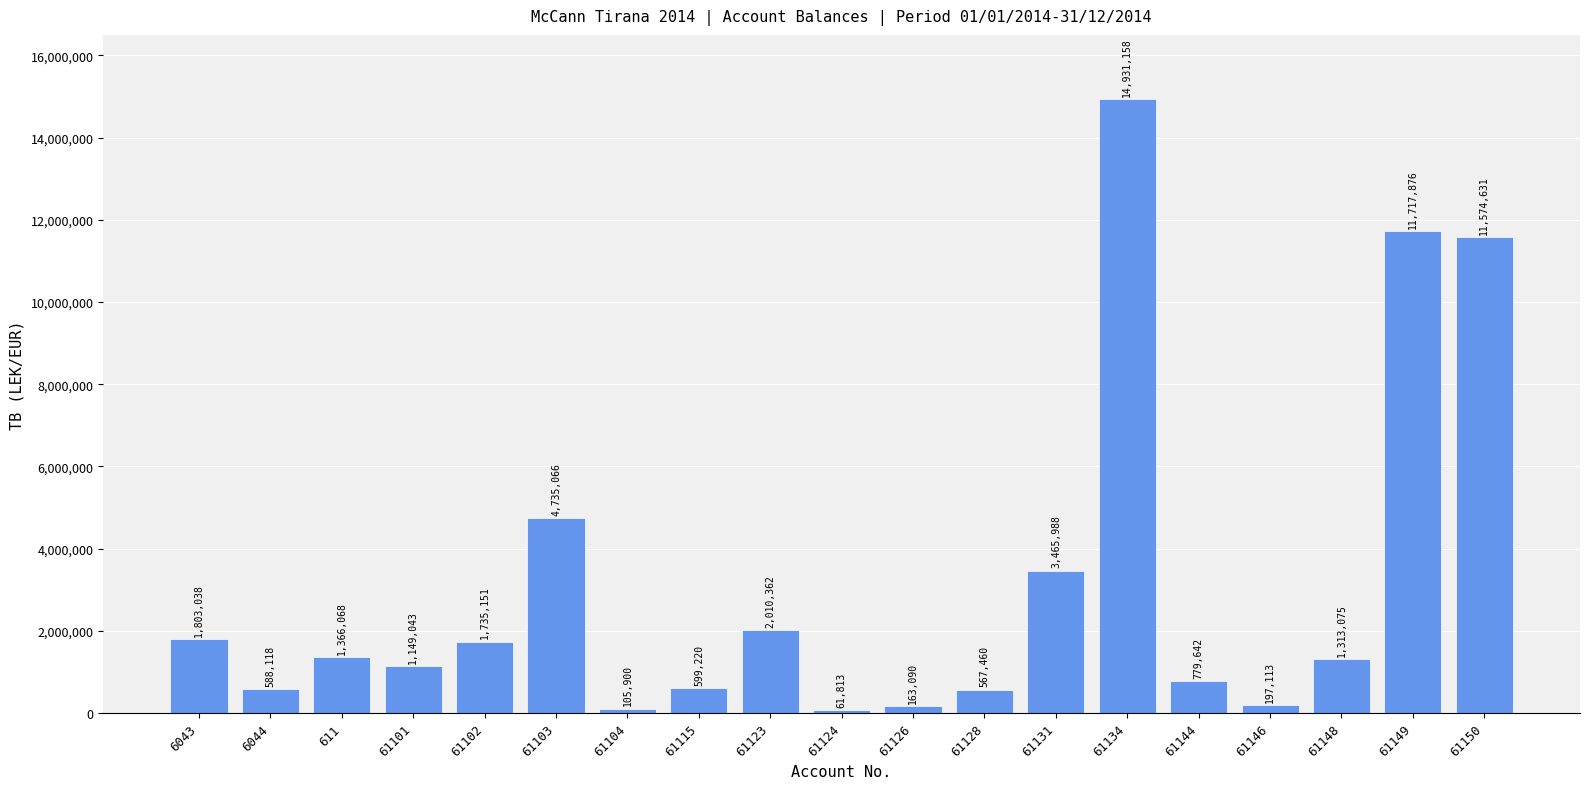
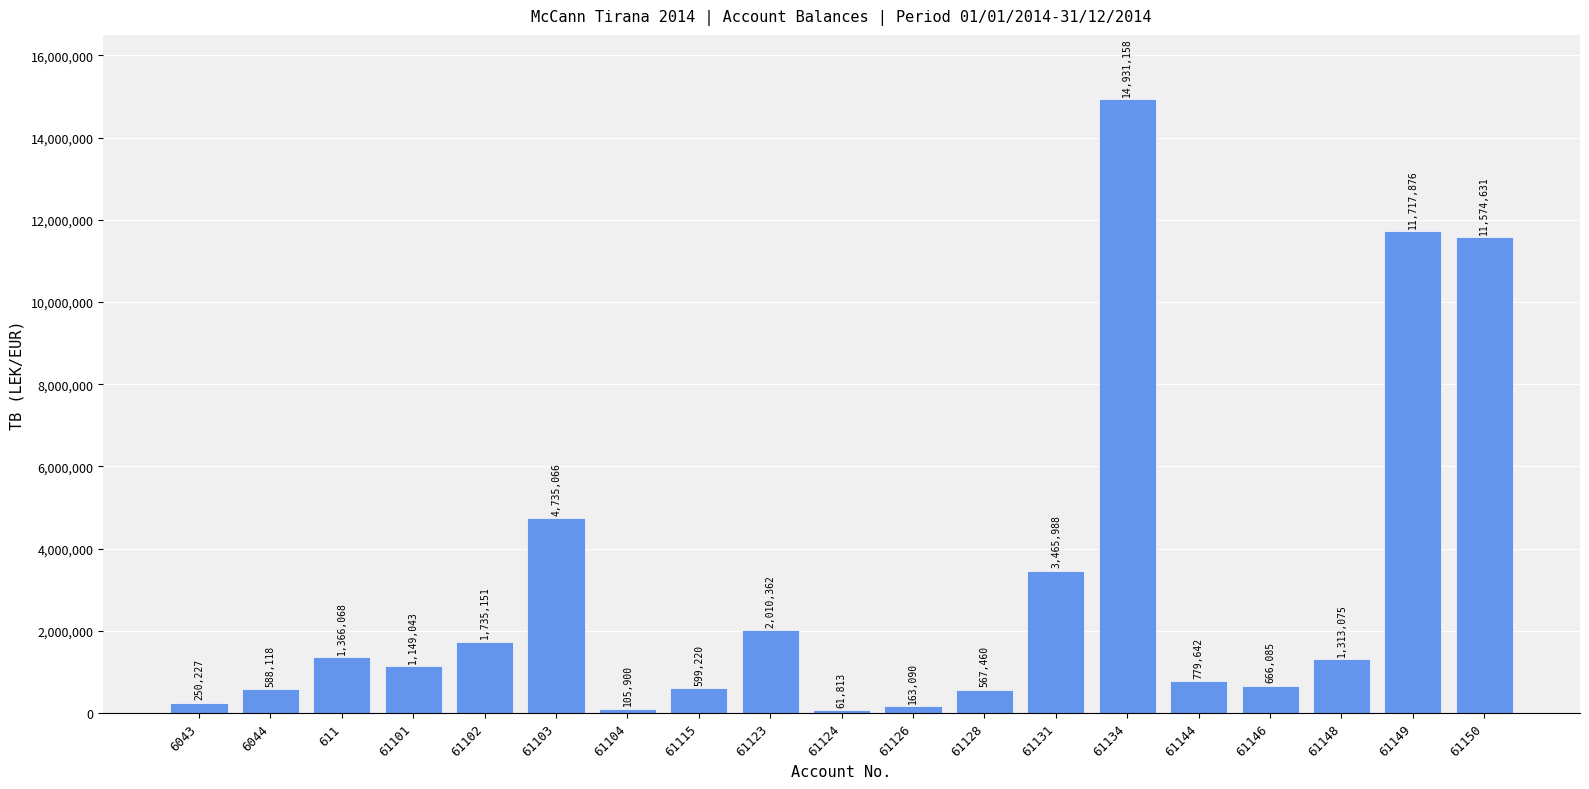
  {
-   "6043": "1,803,038",
+   "6043": "250,227",
    "61104": "105,900",
    "61115": "599,220",
    "61123": "2,010,362",
    "61124": "61,813",
    "61126": "163,090",
    "61131": "3,465,988",
    "61144": "779,642",
-   "61146": "197,113",
+   "61146": "666,085",
    "61148": "1,313,075",
    "61150": "11,574,631"
  }
